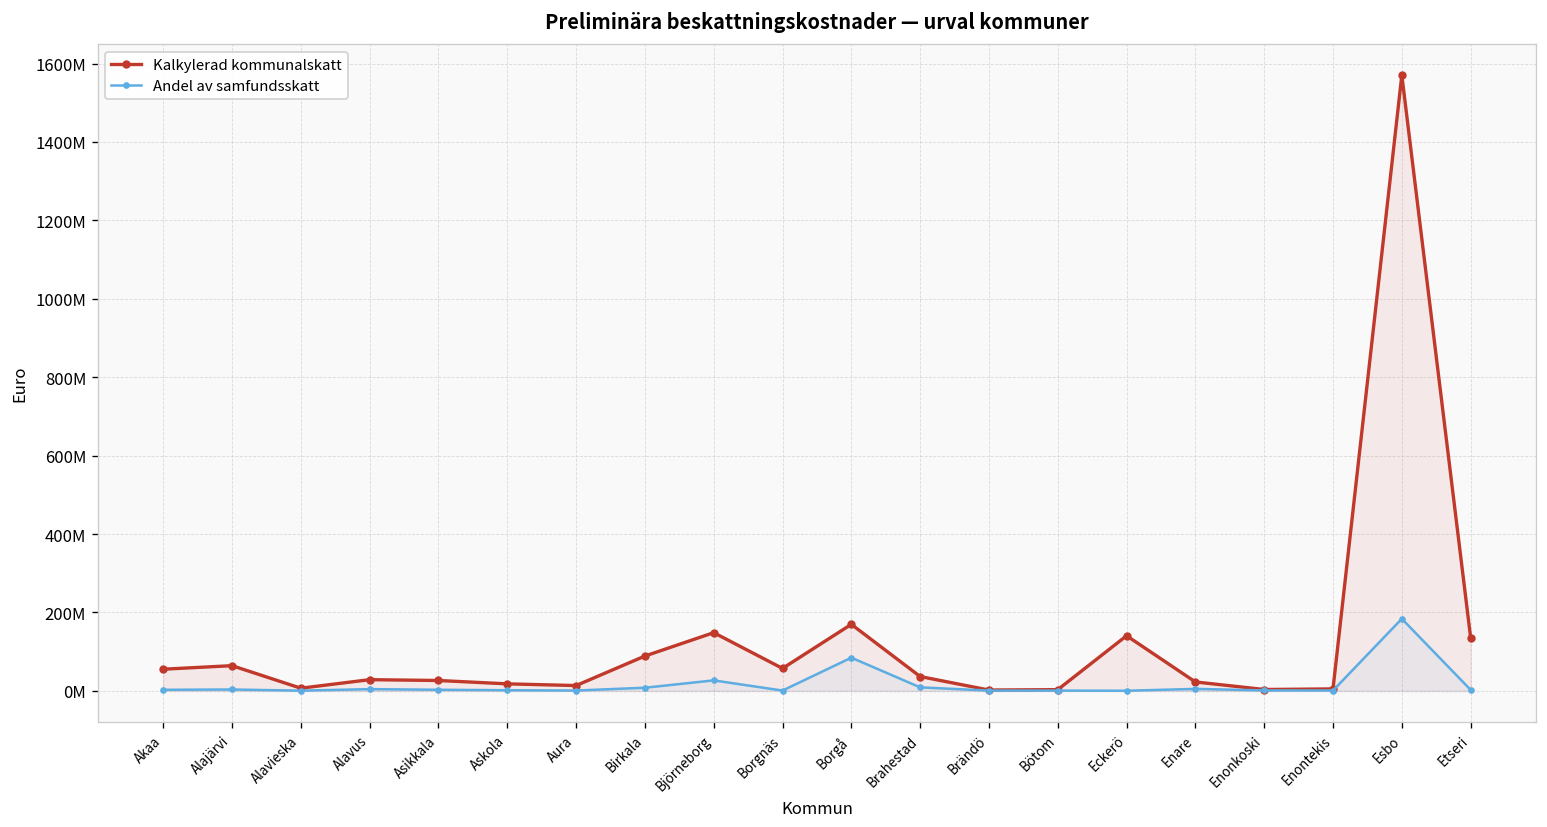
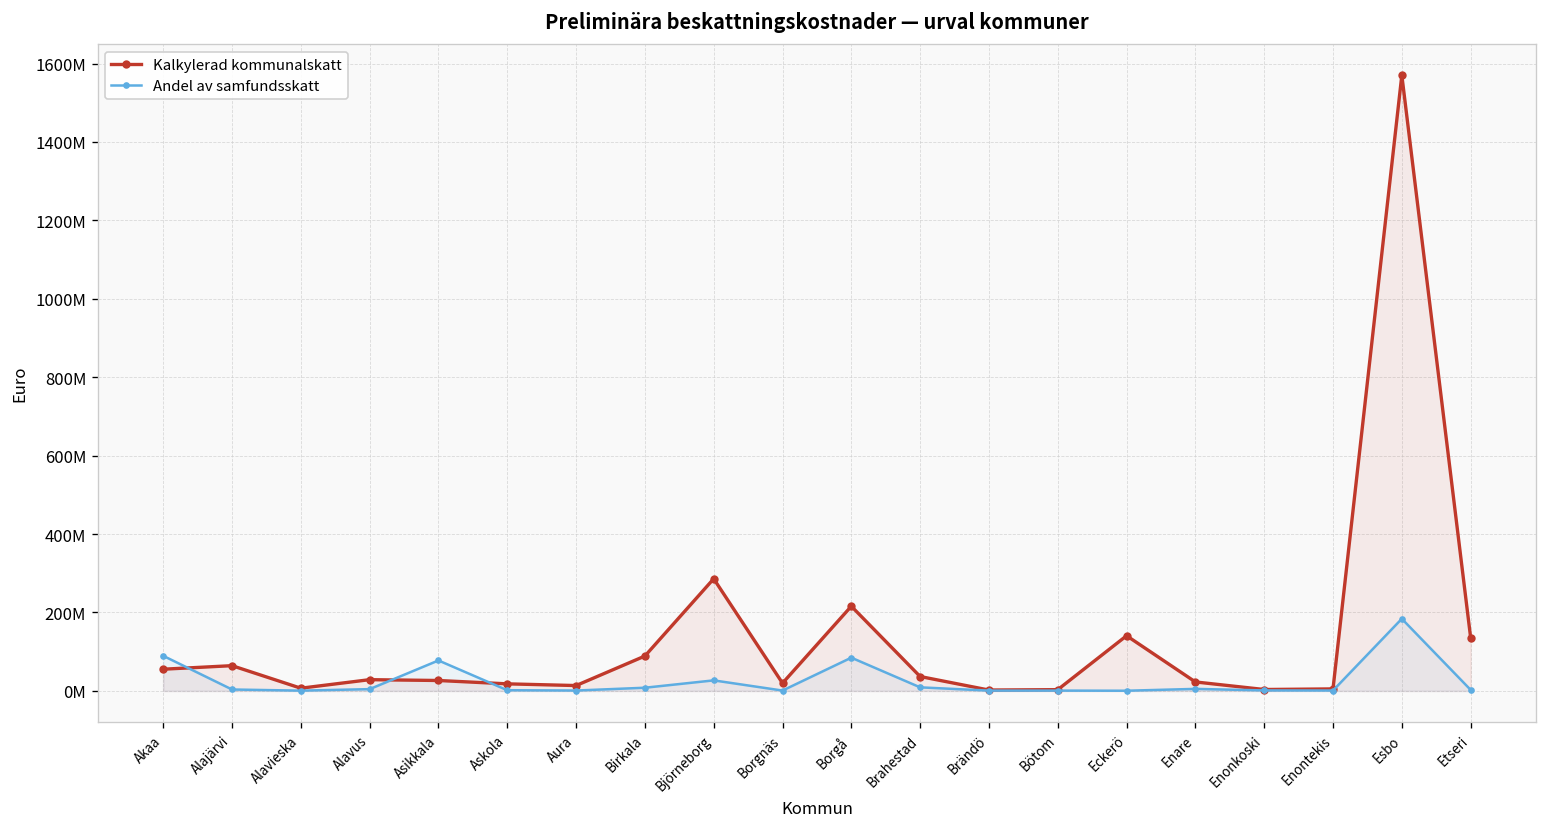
  {
    "Kalkylerad kommunalskatt": {
      "Akaa": 60000000,
      "Alajärvi": 60000000,
      "Alavus": 30000000,
      "Asikkala": 30000000,
      "Askola": 20000000,
      "Aura": 10000000,
      "Birkala": 90000000,
-     "Björneborg": 150000000,
-     "Borgnäs": 60000000,
-     "Borgå": 170000000,
+     "Björneborg": 290000000,
+     "Borgnäs": 20000000,
+     "Borgå": 220000000,
      "Brahestad": 40000000,
      "Eckerö": 140000000,
      "Enare": 20000000,
      "Esbo": 1570000000,
      "Etseri": 140000000
    },
    "Andel av samfundsskatt": {
-     "Akaa": 0,
+     "Akaa": 90000000,
      "Alajärvi": 0,
      "Alavus": 0,
-     "Asikkala": 0,
+     "Asikkala": 80000000,
      "Askola": 0,
      "Aura": 0,
      "Birkala": 10000000,
      "Björneborg": 30000000,
      "Borgnäs": 0,
      "Borgå": 80000000,
      "Brahestad": 10000000,
      "Eckerö": 0,
      "Enare": 10000000,
      "Esbo": 180000000,
      "Etseri": 0
    }
  }
